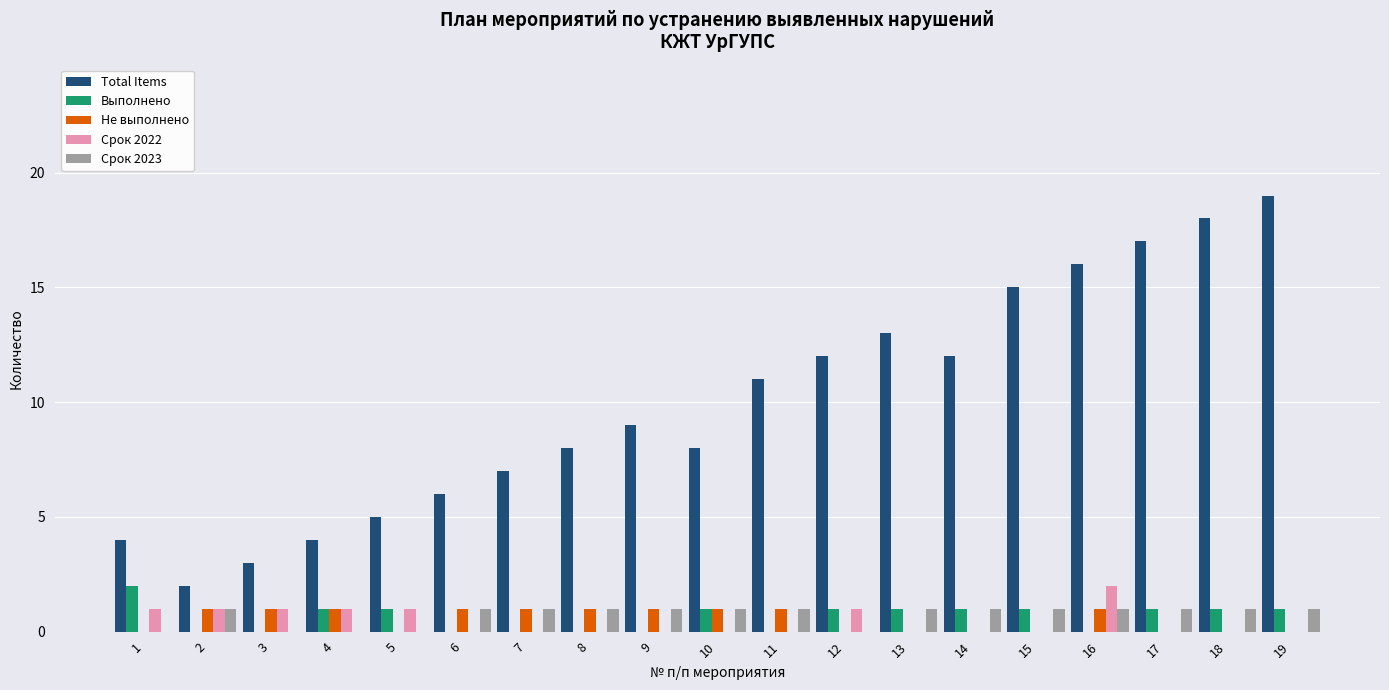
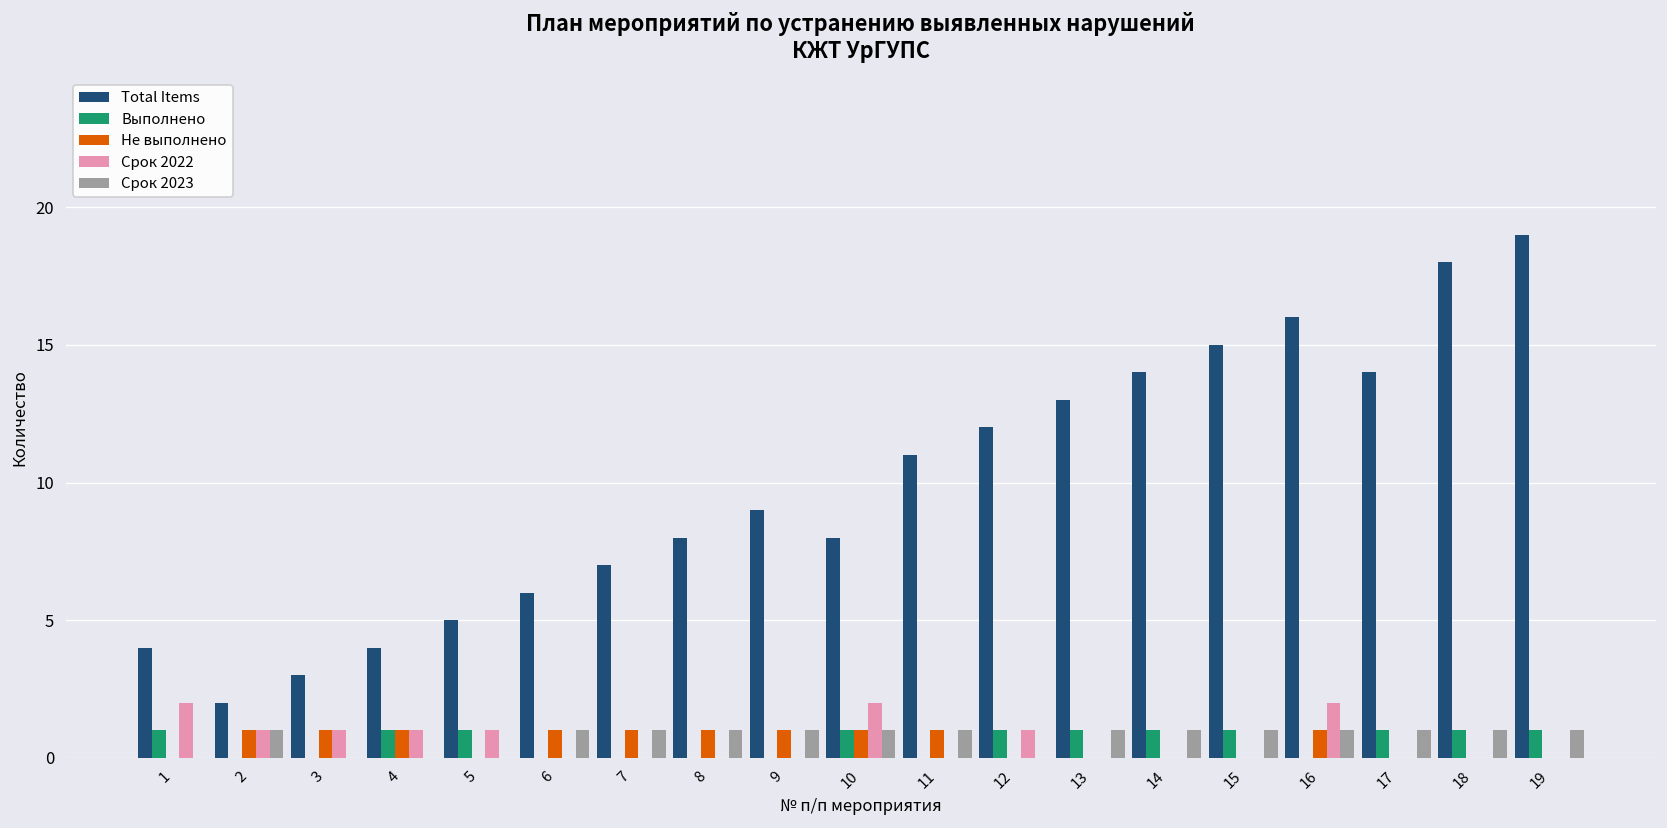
  {
    "Total Items": {
      "1": 4,
      "2": 2,
      "3": 3,
      "4": 4,
      "5": 5,
      "6": 6,
      "7": 7,
      "8": 8,
      "9": 9,
      "10": 8,
      "11": 11,
      "12": 12,
      "13": 13,
-     "14": 12,
+     "14": 14,
      "15": 15,
      "16": 16,
-     "17": 17,
+     "17": 14,
      "18": 18,
      "19": 19
    },
    "Выполнено": {
-     "1": 2,
+     "1": 1,
      "2": 0,
      "3": 0,
      "4": 1,
      "5": 1,
      "6": 0,
      "7": 0,
      "8": 0,
      "9": 0,
      "10": 1,
      "11": 0,
      "12": 1,
      "13": 1,
      "14": 1,
      "15": 1,
      "16": 0,
      "17": 1,
      "18": 1,
      "19": 1
    },
    "Не выполнено": {
      "1": 0,
      "2": 1,
      "3": 1,
      "4": 1,
      "5": 0,
      "6": 1,
      "7": 1,
      "8": 1,
      "9": 1,
      "10": 1,
      "11": 1,
      "12": 0,
      "13": 0,
      "14": 0,
      "15": 0,
      "16": 1,
      "17": 0,
      "18": 0,
      "19": 0
    },
    "Срок 2022": {
-     "1": 1,
+     "1": 2,
      "2": 1,
      "3": 1,
      "4": 1,
      "5": 1,
      "6": 0,
      "7": 0,
      "8": 0,
      "9": 0,
-     "10": 0,
+     "10": 2,
      "11": 0,
      "12": 1,
      "13": 0,
      "14": 0,
      "15": 0,
      "16": 2,
      "17": 0,
      "18": 0,
      "19": 0
    },
    "Срок 2023": {
      "1": 0,
      "2": 1,
      "3": 0,
      "4": 0,
      "5": 0,
      "6": 1,
      "7": 1,
      "8": 1,
      "9": 1,
      "10": 1,
      "11": 1,
      "12": 0,
      "13": 1,
      "14": 1,
      "15": 1,
      "16": 1,
      "17": 1,
      "18": 1,
      "19": 1
    }
  }
